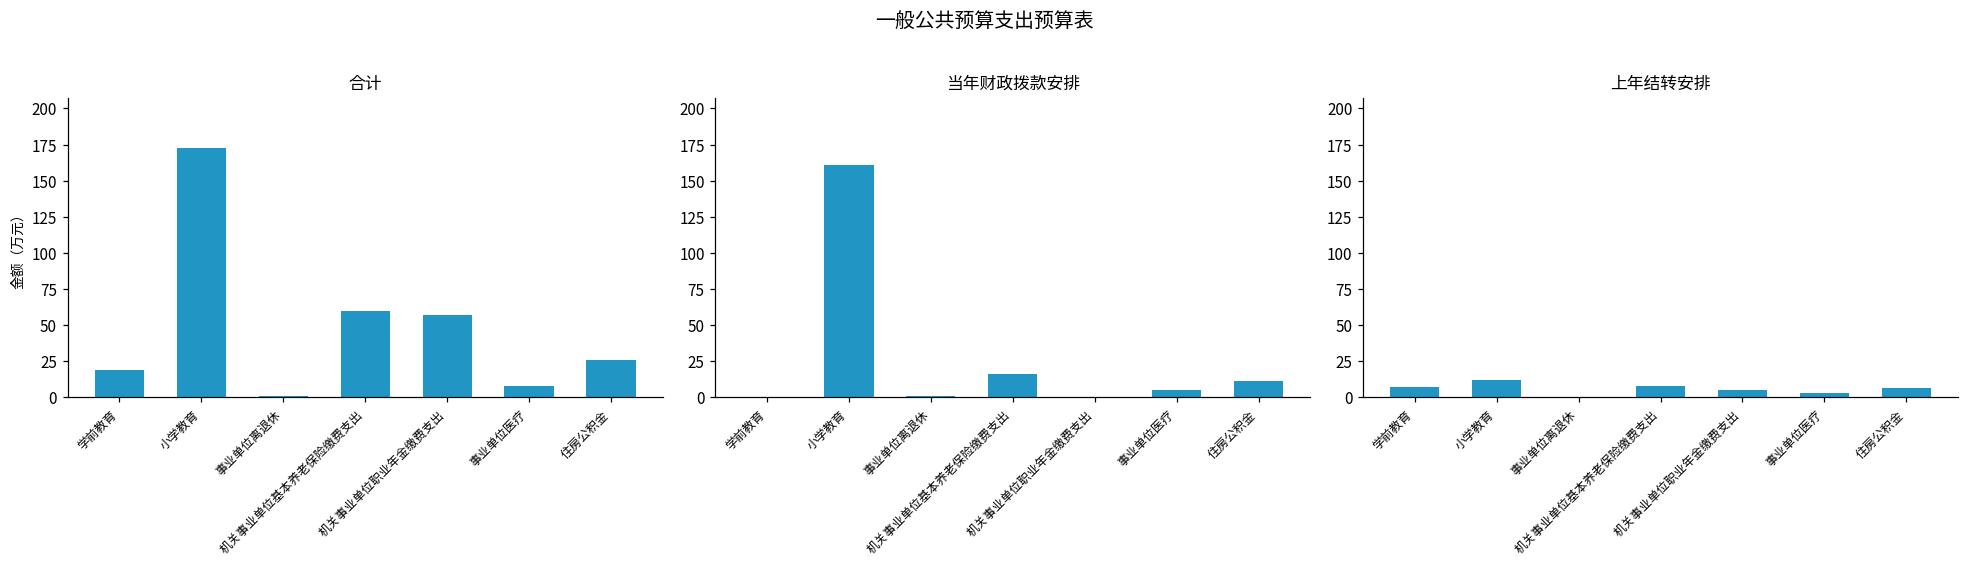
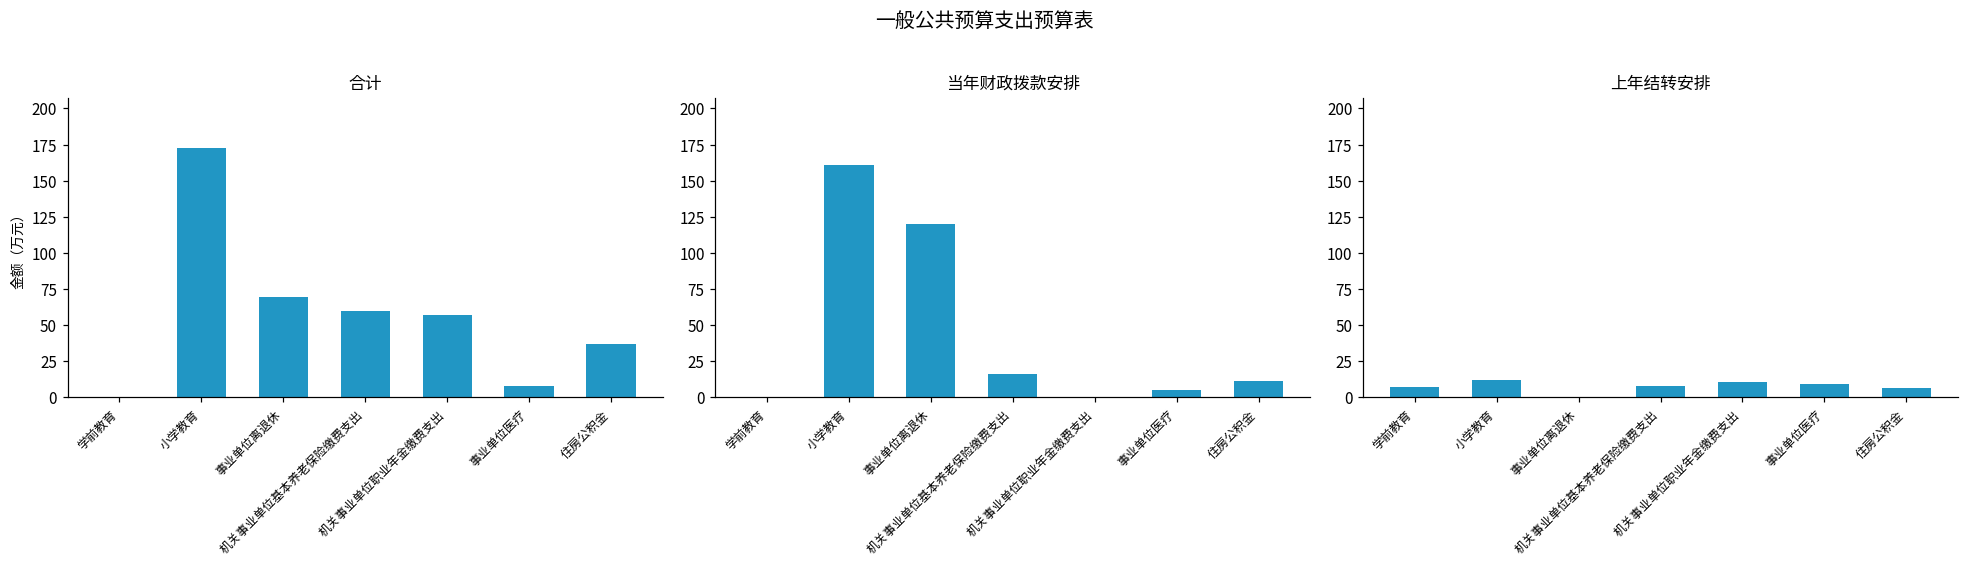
  {
    "合计": {
-     "学前教育": 19,
+     "学前教育": 0,
      "小学教育": 173,
-     "事业单位离退休": 1,
+     "事业单位离退休": 70,
      "机关事业单位基本养老保险缴费支出": 60,
      "机关事业单位职业年金缴费支出": 57,
      "事业单位医疗": 8,
-     "住房公积金": 26
+     "住房公积金": 37
    },
    "当年财政拨款安排": {
      "学前教育": 0,
      "小学教育": 161,
-     "事业单位离退休": 1,
+     "事业单位离退休": 120,
      "机关事业单位基本养老保险缴费支出": 16,
      "机关事业单位职业年金缴费支出": 0,
      "事业单位医疗": 5,
      "住房公积金": 11
    },
    "上年结转安排": {
      "学前教育": 7,
      "小学教育": 12,
      "事业单位离退休": 0,
      "机关事业单位基本养老保险缴费支出": 8,
-     "机关事业单位职业年金缴费支出": 5,
-     "事业单位医疗": 3,
+     "机关事业单位职业年金缴费支出": 11,
+     "事业单位医疗": 10,
      "住房公积金": 7
    }
  }
